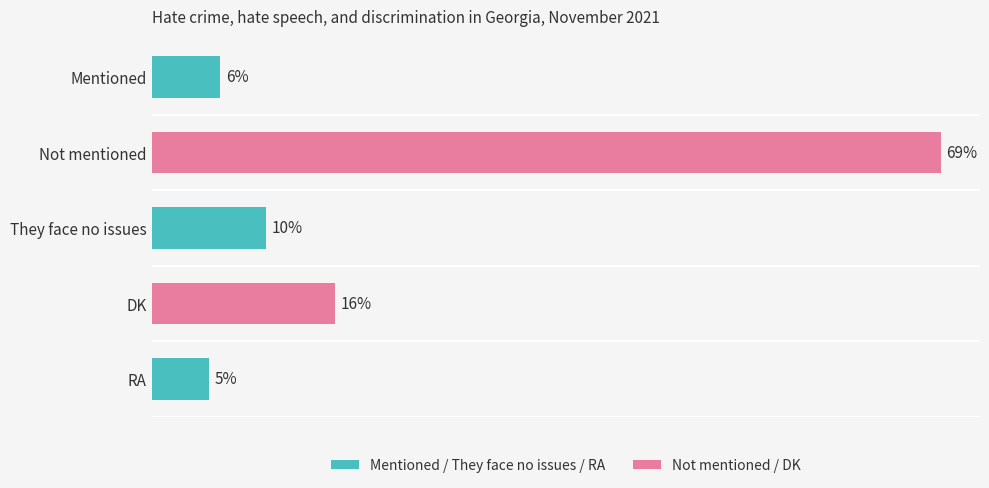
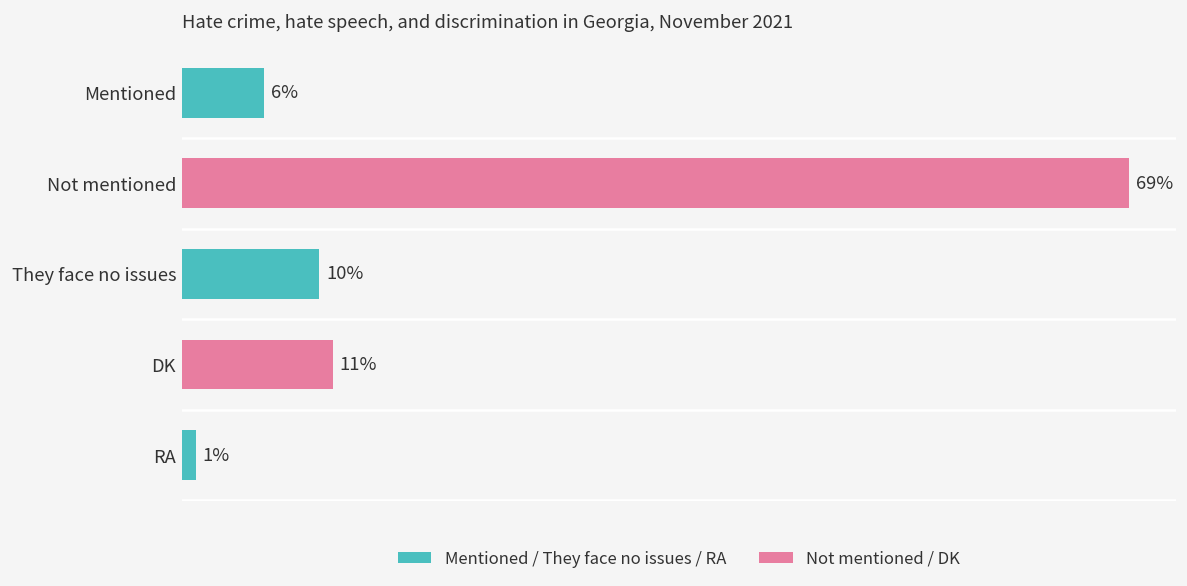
  {
    "Mentioned": "6%",
    "Not mentioned": "69%",
    "They face no issues": "10%",
-   "DK": "16%",
-   "RA": "5%"
+   "DK": "11%",
+   "RA": "1%"
  }
